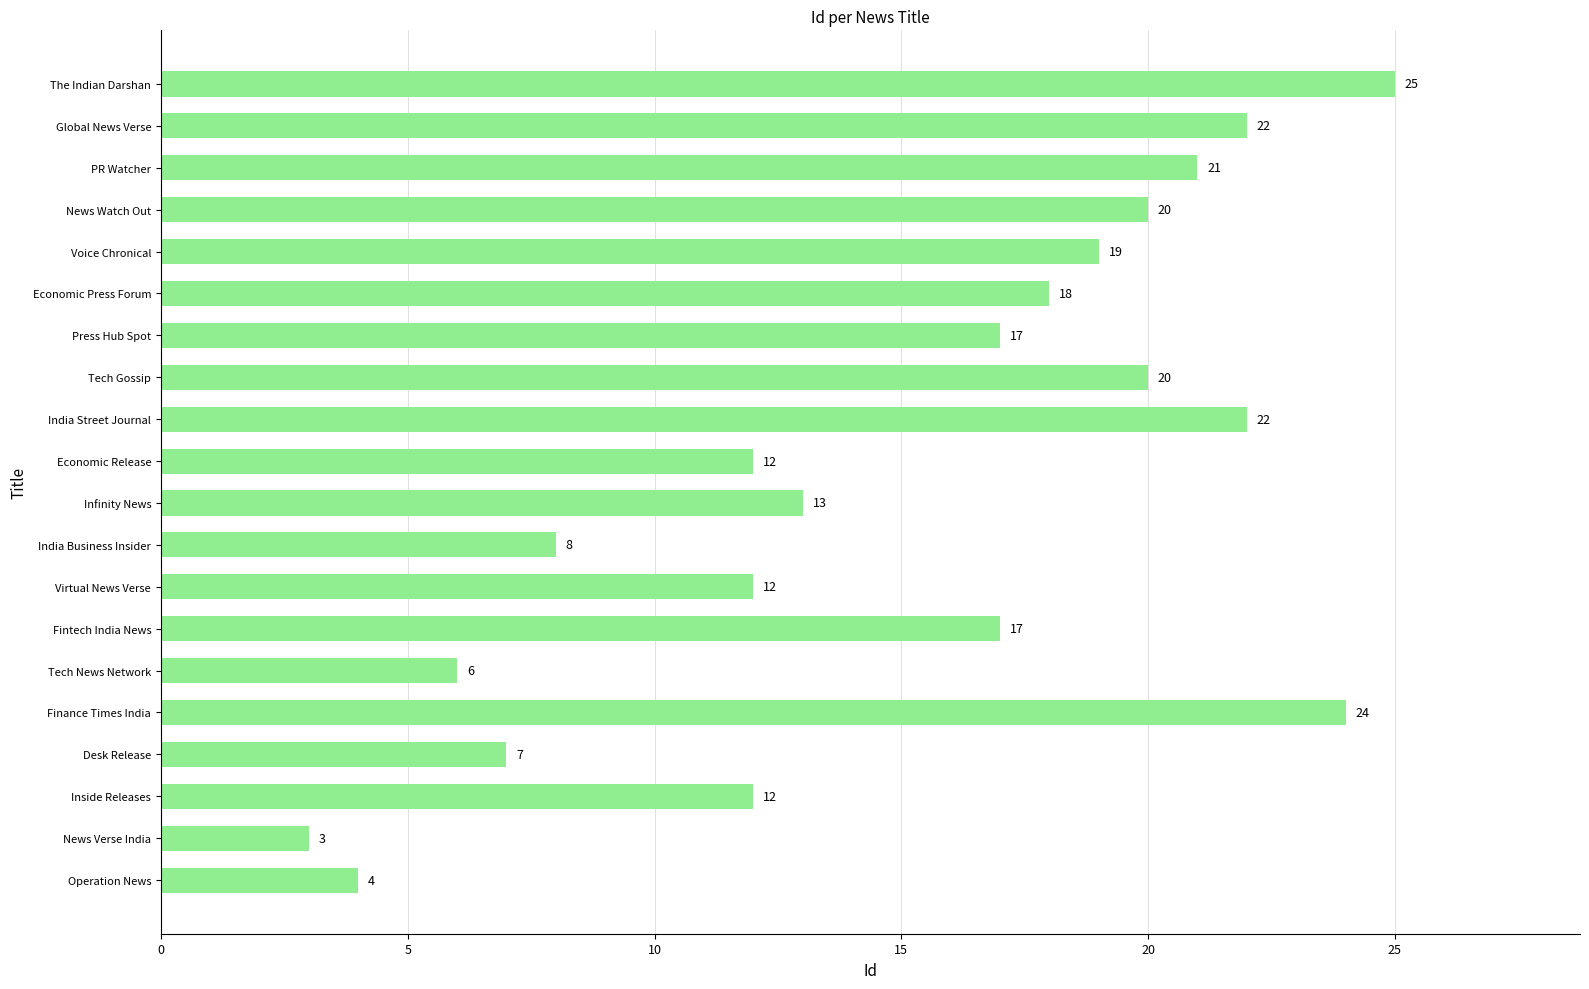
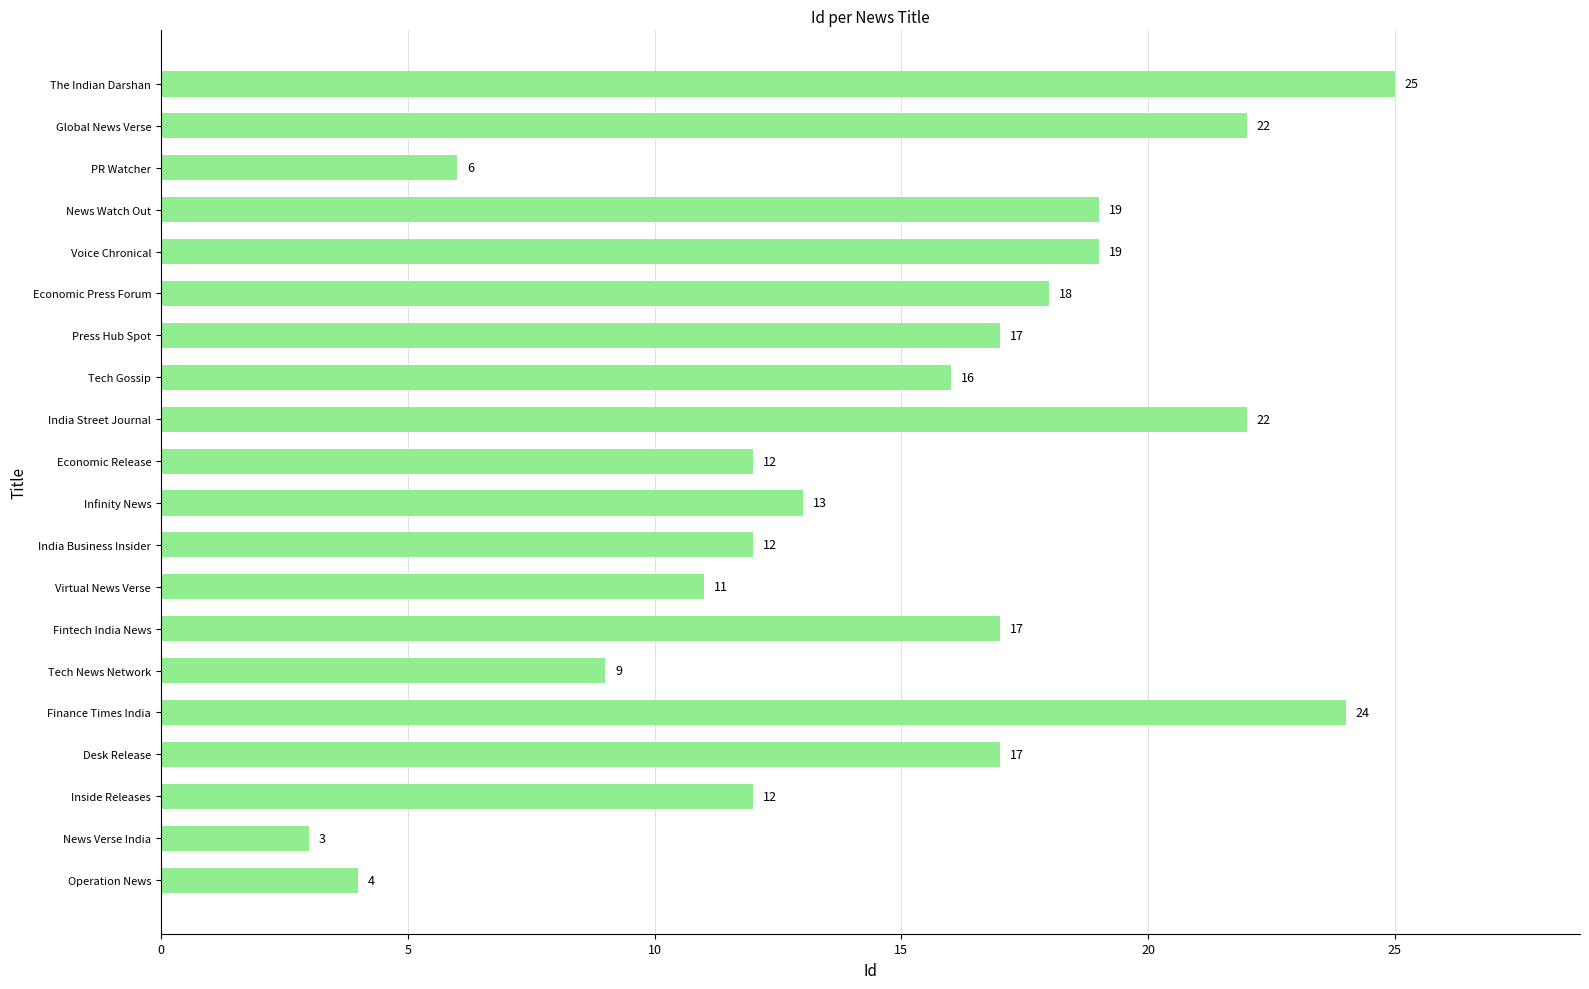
  {
    "The Indian Darshan": 25,
    "Global News Verse": 22,
-   "PR Watcher": 21,
-   "News Watch Out": 20,
+   "PR Watcher": 6,
+   "News Watch Out": 19,
    "Voice Chronical": 19,
    "Economic Press Forum": 18,
    "Press Hub Spot": 17,
-   "Tech Gossip": 20,
+   "Tech Gossip": 16,
    "India Street Journal": 22,
    "Economic Release": 12,
    "Infinity News": 13,
-   "India Business Insider": 8,
-   "Virtual News Verse": 12,
+   "India Business Insider": 12,
+   "Virtual News Verse": 11,
    "Fintech India News": 17,
-   "Tech News Network": 6,
+   "Tech News Network": 9,
    "Finance Times India": 24,
-   "Desk Release": 7,
+   "Desk Release": 17,
    "Inside Releases": 12,
    "News Verse India": 3,
    "Operation News": 4
  }
